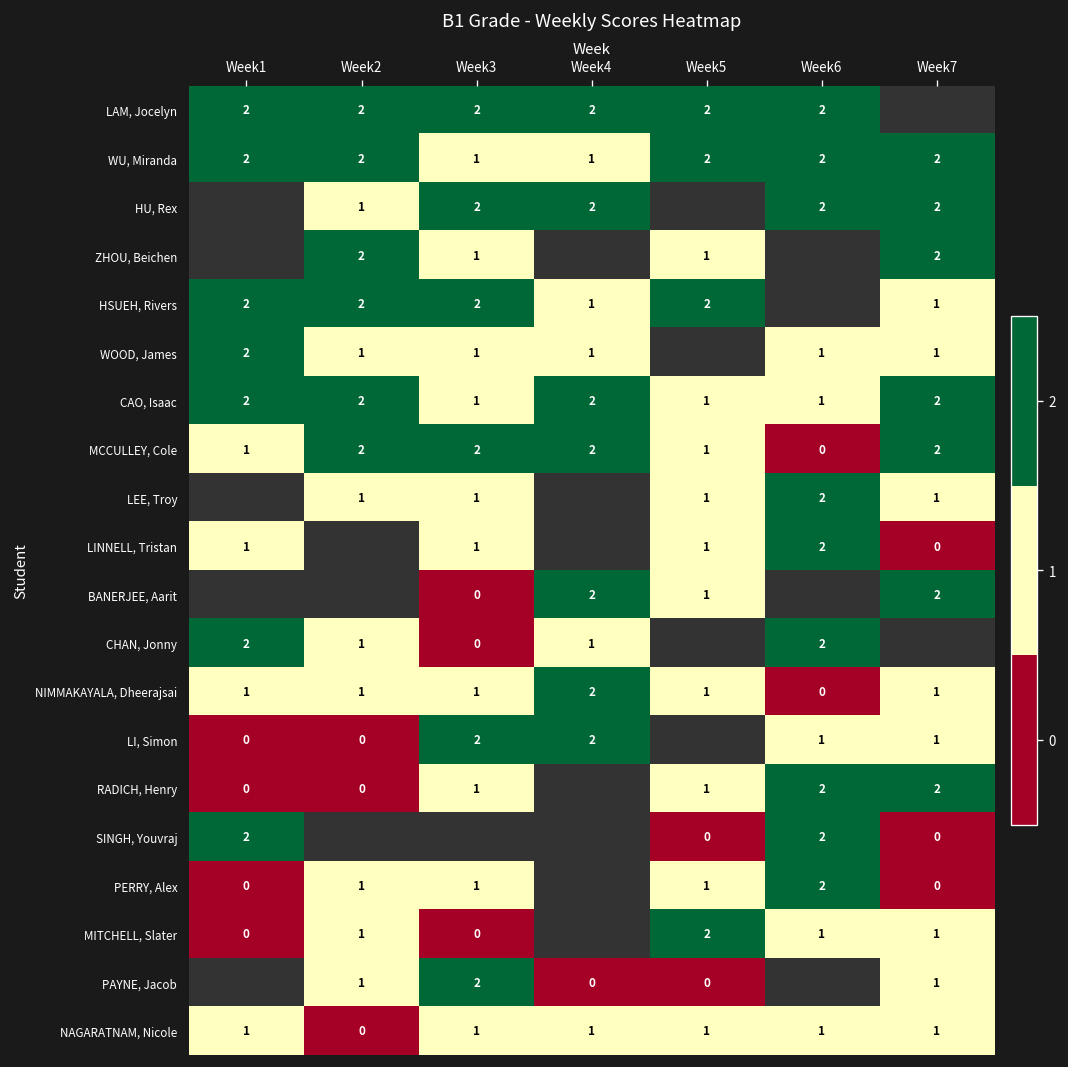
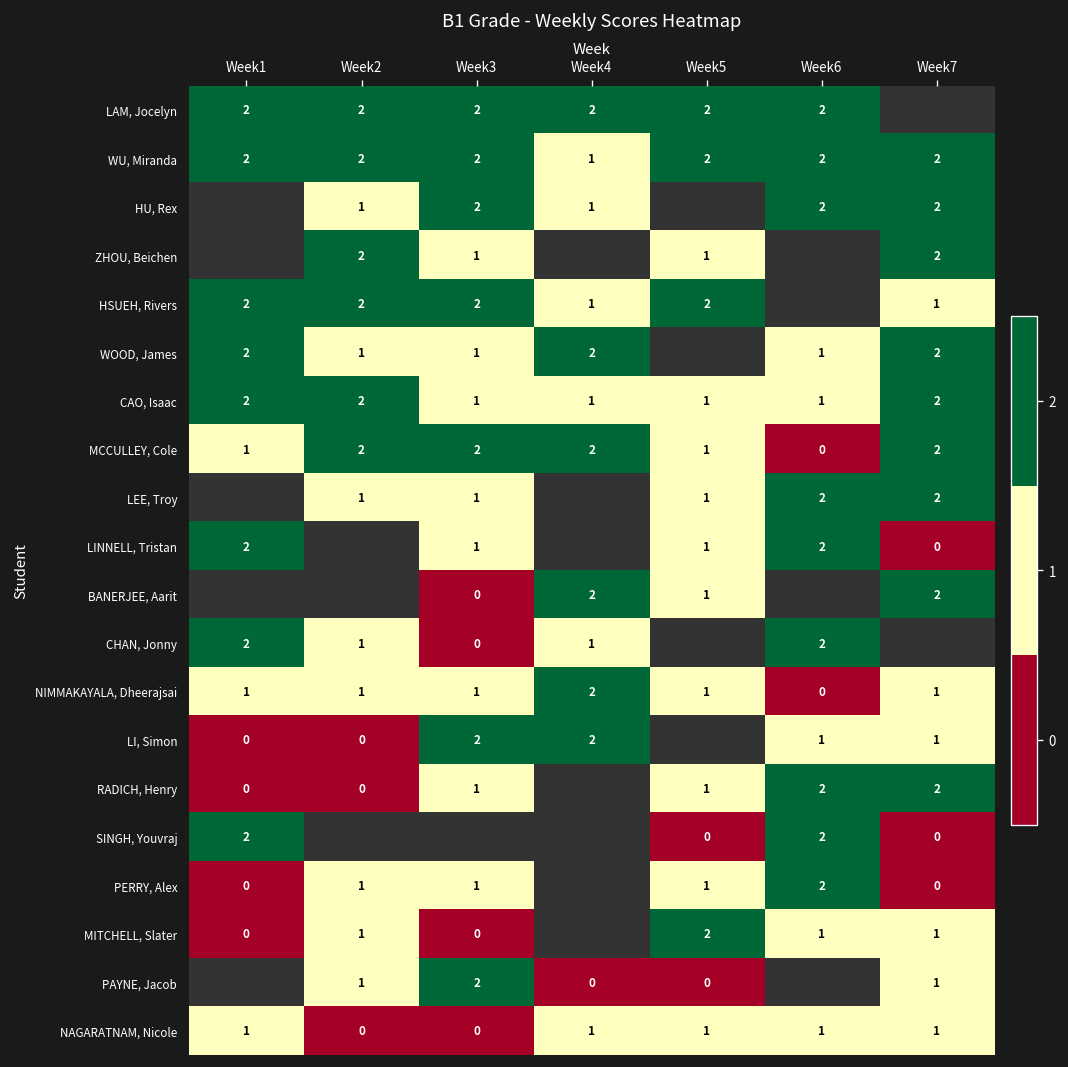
  {
    "LAM, Jocelyn": {
      "Week1": 2,
      "Week2": 2,
      "Week3": 2,
      "Week4": 2,
      "Week5": 2,
      "Week6": 2
    },
    "WU, Miranda": {
      "Week1": 2,
      "Week2": 2,
-     "Week3": 1,
+     "Week3": 2,
      "Week4": 1,
      "Week5": 2,
      "Week6": 2,
      "Week7": 2
    },
    "HU, Rex": {
      "Week2": 1,
      "Week3": 2,
-     "Week4": 2,
+     "Week4": 1,
      "Week6": 2,
      "Week7": 2
    },
    "ZHOU, Beichen": {
      "Week2": 2,
      "Week3": 1,
      "Week5": 1,
      "Week7": 2
    },
    "HSUEH, Rivers": {
      "Week1": 2,
      "Week2": 2,
      "Week3": 2,
      "Week4": 1,
      "Week5": 2,
      "Week7": 1
    },
    "WOOD, James": {
      "Week1": 2,
      "Week2": 1,
      "Week3": 1,
-     "Week4": 1,
+     "Week4": 2,
      "Week6": 1,
-     "Week7": 1
+     "Week7": 2
    },
    "CAO, Isaac": {
      "Week1": 2,
      "Week2": 2,
      "Week3": 1,
-     "Week4": 2,
+     "Week4": 1,
      "Week5": 1,
      "Week6": 1,
      "Week7": 2
    },
    "MCCULLEY, Cole": {
      "Week1": 1,
      "Week2": 2,
      "Week3": 2,
      "Week4": 2,
      "Week5": 1,
      "Week6": 0,
      "Week7": 2
    },
    "LEE, Troy": {
      "Week2": 1,
      "Week3": 1,
      "Week5": 1,
      "Week6": 2,
-     "Week7": 1
+     "Week7": 2
    },
    "LINNELL, Tristan": {
-     "Week1": 1,
+     "Week1": 2,
      "Week3": 1,
      "Week5": 1,
      "Week6": 2,
      "Week7": 0
    },
    "BANERJEE, Aarit": {
      "Week3": 0,
      "Week4": 2,
      "Week5": 1,
      "Week7": 2
    },
    "CHAN, Jonny": {
      "Week1": 2,
      "Week2": 1,
      "Week3": 0,
      "Week4": 1,
      "Week6": 2
    },
    "NIMMAKAYALA, Dheerajsai": {
      "Week1": 1,
      "Week2": 1,
      "Week3": 1,
      "Week4": 2,
      "Week5": 1,
      "Week6": 0,
      "Week7": 1
    },
    "LI, Simon": {
      "Week1": 0,
      "Week2": 0,
      "Week3": 2,
      "Week4": 2,
      "Week6": 1,
      "Week7": 1
    },
    "RADICH, Henry": {
      "Week1": 0,
      "Week2": 0,
      "Week3": 1,
      "Week5": 1,
      "Week6": 2,
      "Week7": 2
    },
    "SINGH, Youvraj": {
      "Week1": 2,
      "Week5": 0,
      "Week6": 2,
      "Week7": 0
    },
    "PERRY, Alex": {
      "Week1": 0,
      "Week2": 1,
      "Week3": 1,
      "Week5": 1,
      "Week6": 2,
      "Week7": 0
    },
    "MITCHELL, Slater": {
      "Week1": 0,
      "Week2": 1,
      "Week3": 0,
      "Week5": 2,
      "Week6": 1,
      "Week7": 1
    },
    "PAYNE, Jacob": {
      "Week2": 1,
      "Week3": 2,
      "Week4": 0,
      "Week5": 0,
      "Week7": 1
    },
    "NAGARATNAM, Nicole": {
      "Week1": 1,
      "Week2": 0,
-     "Week3": 1,
+     "Week3": 0,
      "Week4": 1,
      "Week5": 1,
      "Week6": 1,
      "Week7": 1
    }
  }
